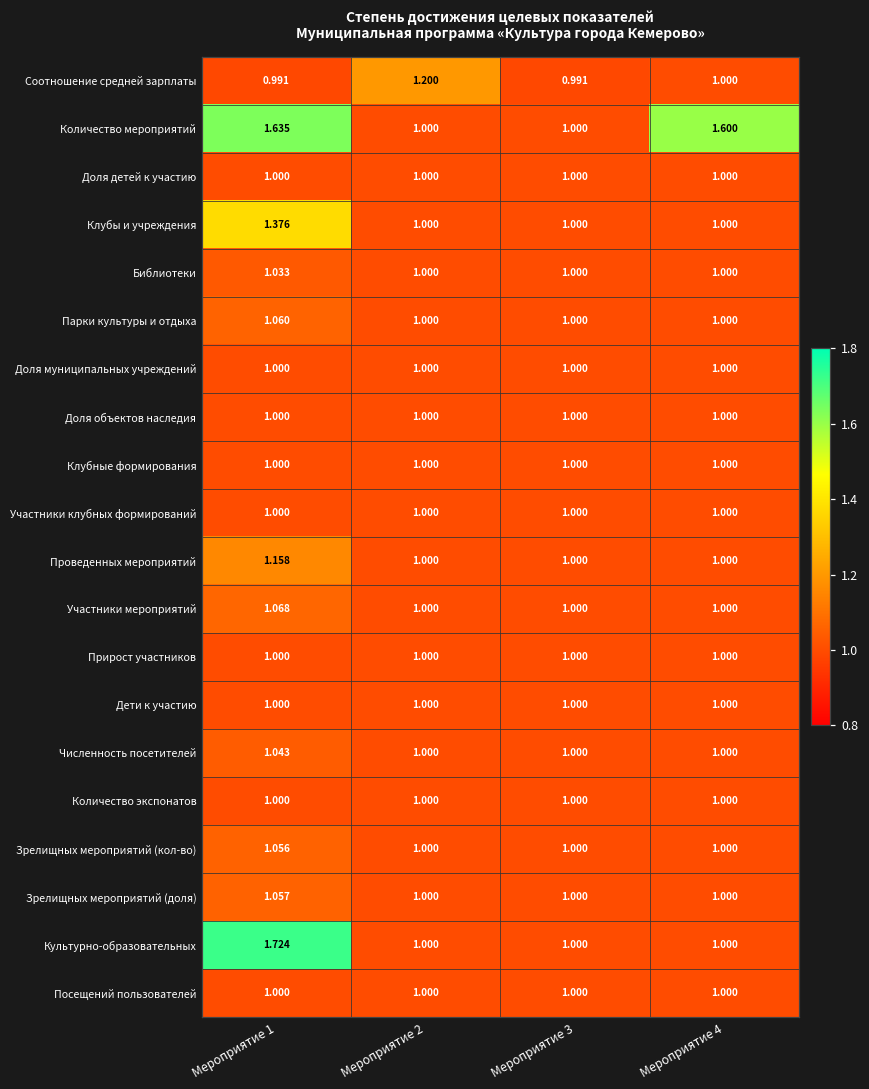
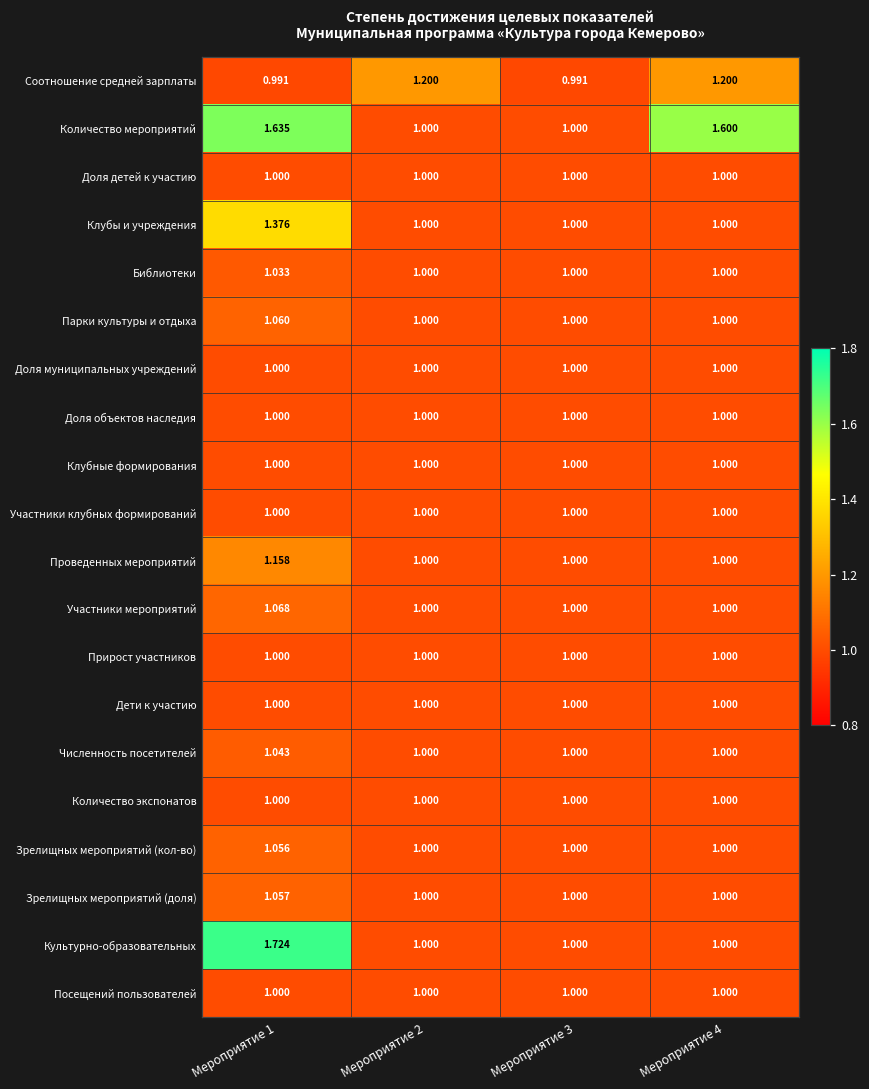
  {
    "Соотношение средней зарплаты": {
      "Мероприятие 1": 0.991,
      "Мероприятие 2": 1.200,
      "Мероприятие 3": 0.991,
-     "Мероприятие 4": 1.000
+     "Мероприятие 4": 1.200
    },
    "Количество мероприятий": {
      "Мероприятие 1": 1.635,
      "Мероприятие 2": 1.000,
      "Мероприятие 3": 1.000,
      "Мероприятие 4": 1.600
    },
    "Доля детей к участию": {
      "Мероприятие 1": 1.000,
      "Мероприятие 2": 1.000,
      "Мероприятие 3": 1.000,
      "Мероприятие 4": 1.000
    },
    "Клубы и учреждения": {
      "Мероприятие 1": 1.376,
      "Мероприятие 2": 1.000,
      "Мероприятие 3": 1.000,
      "Мероприятие 4": 1.000
    },
    "Библиотеки": {
      "Мероприятие 1": 1.033,
      "Мероприятие 2": 1.000,
      "Мероприятие 3": 1.000,
      "Мероприятие 4": 1.000
    },
    "Парки культуры и отдыха": {
      "Мероприятие 1": 1.060,
      "Мероприятие 2": 1.000,
      "Мероприятие 3": 1.000,
      "Мероприятие 4": 1.000
    },
    "Доля муниципальных учреждений": {
      "Мероприятие 1": 1.000,
      "Мероприятие 2": 1.000,
      "Мероприятие 3": 1.000,
      "Мероприятие 4": 1.000
    },
    "Доля объектов наследия": {
      "Мероприятие 1": 1.000,
      "Мероприятие 2": 1.000,
      "Мероприятие 3": 1.000,
      "Мероприятие 4": 1.000
    },
    "Клубные формирования": {
      "Мероприятие 1": 1.000,
      "Мероприятие 2": 1.000,
      "Мероприятие 3": 1.000,
      "Мероприятие 4": 1.000
    },
    "Участники клубных формирований": {
      "Мероприятие 1": 1.000,
      "Мероприятие 2": 1.000,
      "Мероприятие 3": 1.000,
      "Мероприятие 4": 1.000
    },
    "Проведенных мероприятий": {
      "Мероприятие 1": 1.158,
      "Мероприятие 2": 1.000,
      "Мероприятие 3": 1.000,
      "Мероприятие 4": 1.000
    },
    "Участники мероприятий": {
      "Мероприятие 1": 1.068,
      "Мероприятие 2": 1.000,
      "Мероприятие 3": 1.000,
      "Мероприятие 4": 1.000
    },
    "Прирост участников": {
      "Мероприятие 1": 1.000,
      "Мероприятие 2": 1.000,
      "Мероприятие 3": 1.000,
      "Мероприятие 4": 1.000
    },
    "Дети к участию": {
      "Мероприятие 1": 1.000,
      "Мероприятие 2": 1.000,
      "Мероприятие 3": 1.000,
      "Мероприятие 4": 1.000
    },
    "Численность посетителей": {
      "Мероприятие 1": 1.043,
      "Мероприятие 2": 1.000,
      "Мероприятие 3": 1.000,
      "Мероприятие 4": 1.000
    },
    "Количество экспонатов": {
      "Мероприятие 1": 1.000,
      "Мероприятие 2": 1.000,
      "Мероприятие 3": 1.000,
      "Мероприятие 4": 1.000
    },
    "Зрелищных мероприятий (кол-во)": {
      "Мероприятие 1": 1.056,
      "Мероприятие 2": 1.000,
      "Мероприятие 3": 1.000,
      "Мероприятие 4": 1.000
    },
    "Зрелищных мероприятий (доля)": {
      "Мероприятие 1": 1.057,
      "Мероприятие 2": 1.000,
      "Мероприятие 3": 1.000,
      "Мероприятие 4": 1.000
    },
    "Культурно-образовательных": {
      "Мероприятие 1": 1.724,
      "Мероприятие 2": 1.000,
      "Мероприятие 3": 1.000,
      "Мероприятие 4": 1.000
    },
    "Посещений пользователей": {
      "Мероприятие 1": 1.000,
      "Мероприятие 2": 1.000,
      "Мероприятие 3": 1.000,
      "Мероприятие 4": 1.000
    }
  }
